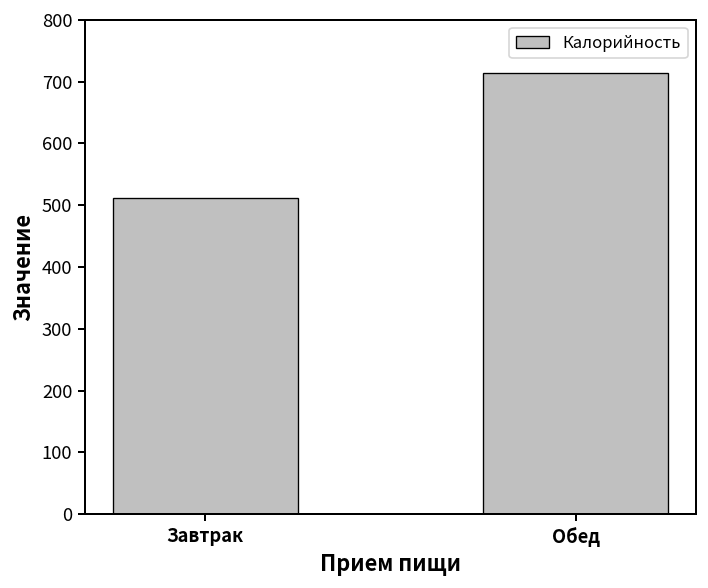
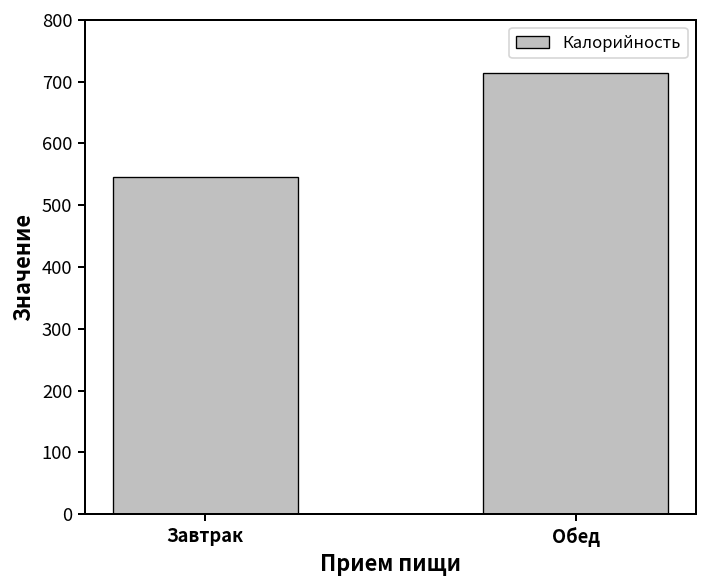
  {
-   "Завтрак": 510,
+   "Завтрак": 550,
    "Обед": 710
  }
